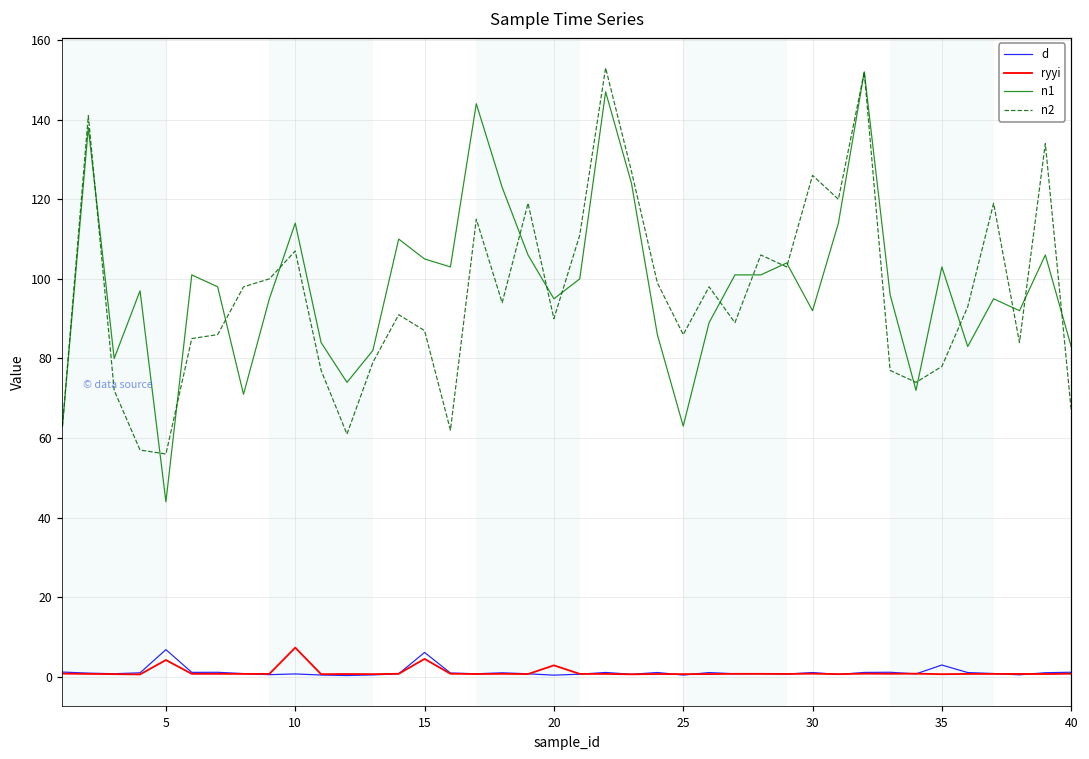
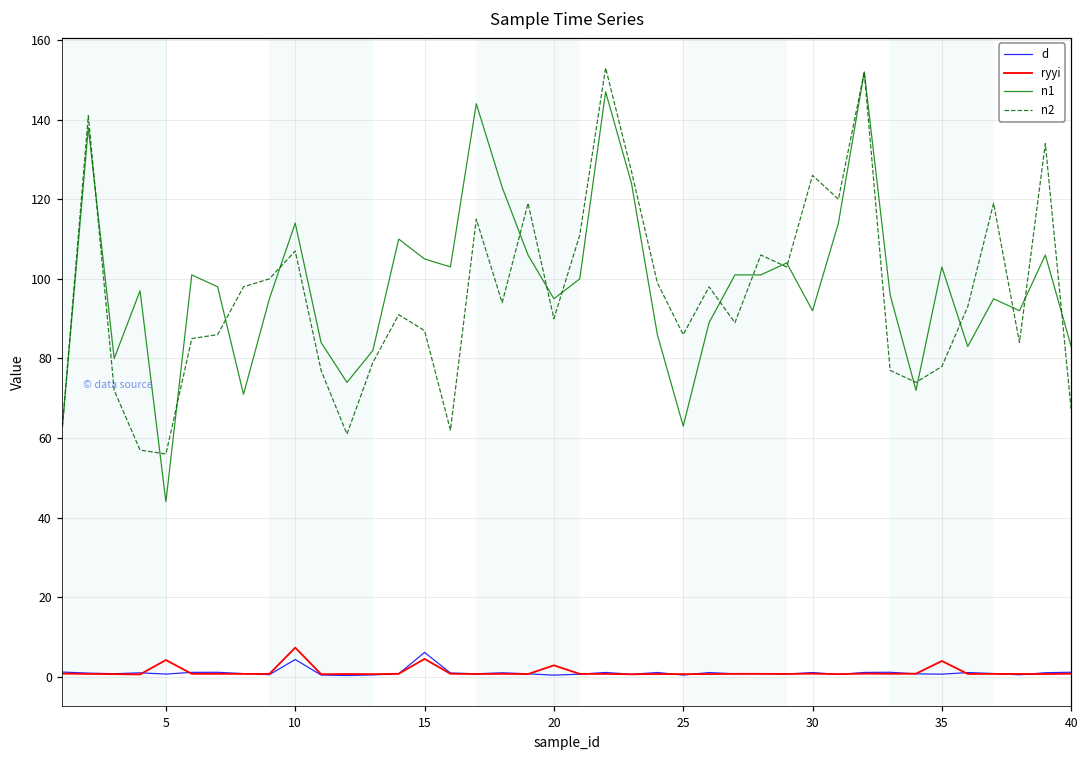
  {
    "d": {
-     "5": 7,
-     "10": 1,
+     "5": 1,
+     "10": 4,
      "15": 6,
      "20": 0,
-     "35": 3
+     "35": 1
    },
    "ryyi": {
      "5": 4,
      "10": 7,
      "15": 5,
      "20": 3,
-     "35": 1
+     "35": 4
    }
  }
